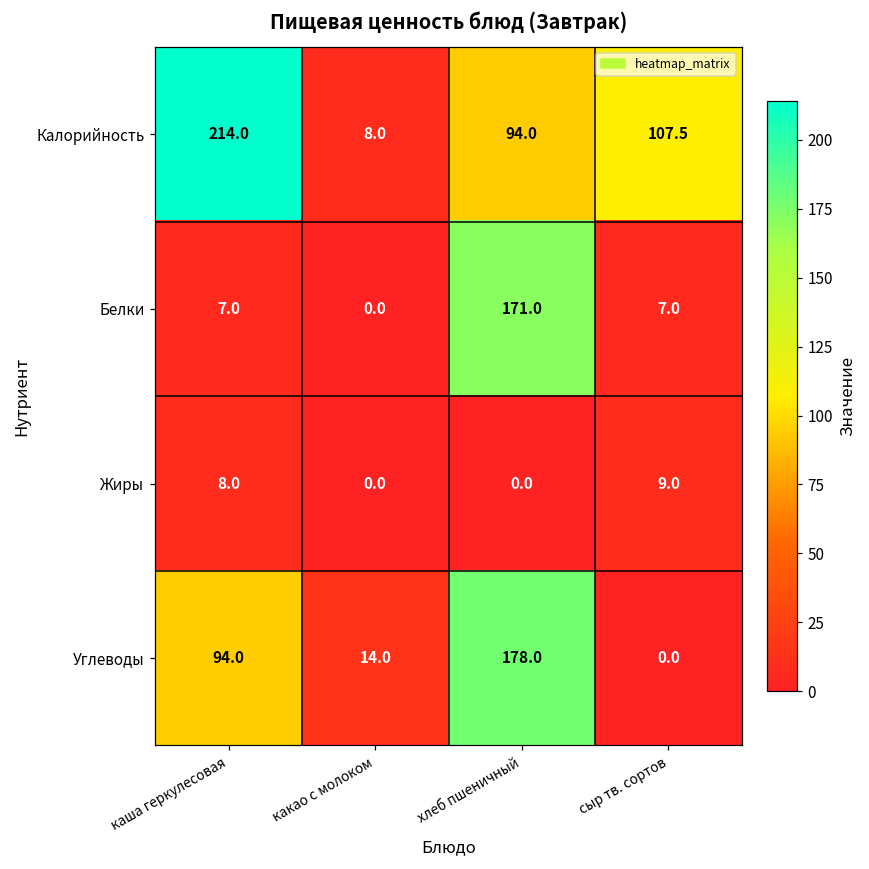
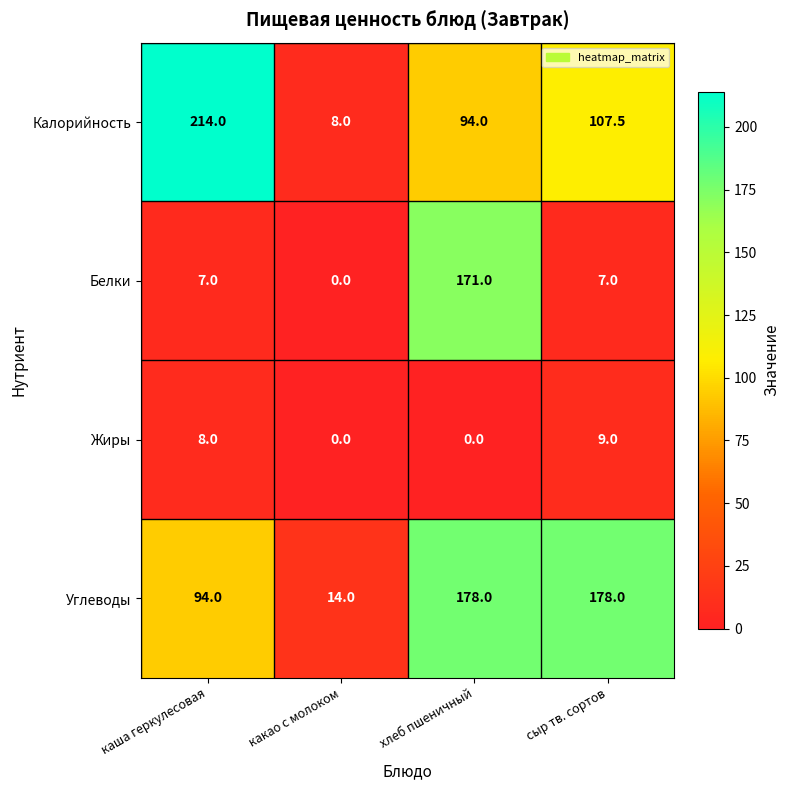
  {
    "Калорийность": {
      "каша геркулесовая": 214.0,
      "какао с молоком": 8.0,
      "хлеб пшеничный": 94.0,
      "сыр тв. сортов": 107.5
    },
    "Белки": {
      "каша геркулесовая": 7.0,
      "какао с молоком": 0.0,
      "хлеб пшеничный": 171.0,
      "сыр тв. сортов": 7.0
    },
    "Жиры": {
      "каша геркулесовая": 8.0,
      "какао с молоком": 0.0,
      "хлеб пшеничный": 0.0,
      "сыр тв. сортов": 9.0
    },
    "Углеводы": {
      "каша геркулесовая": 94.0,
      "какао с молоком": 14.0,
      "хлеб пшеничный": 178.0,
-     "сыр тв. сортов": 0.0
+     "сыр тв. сортов": 178.0
    }
  }
